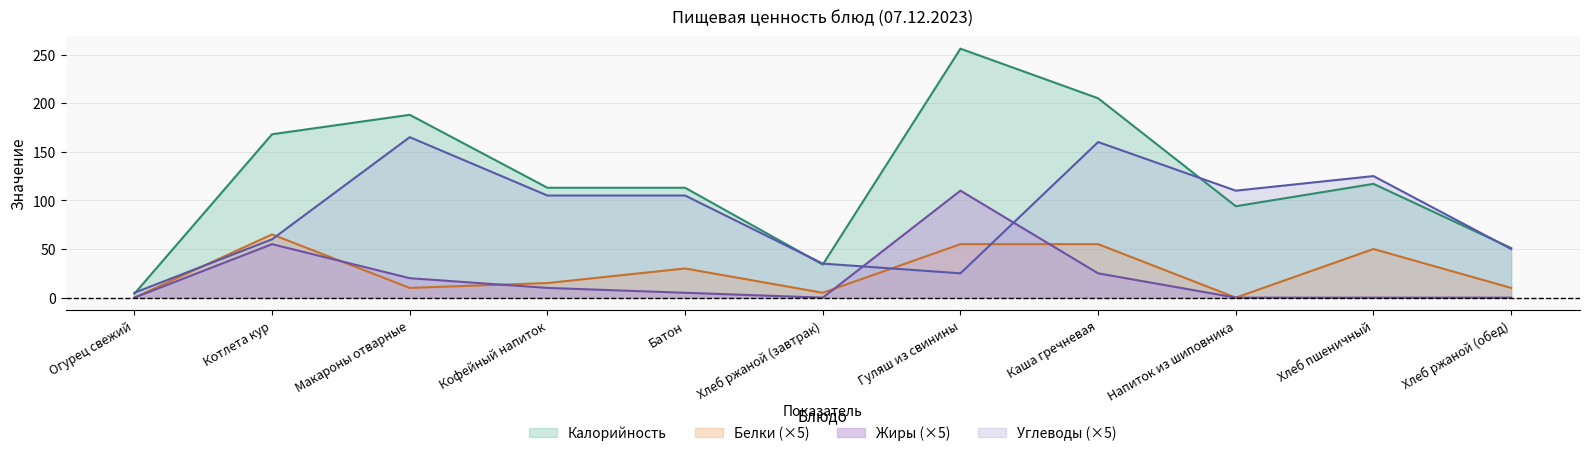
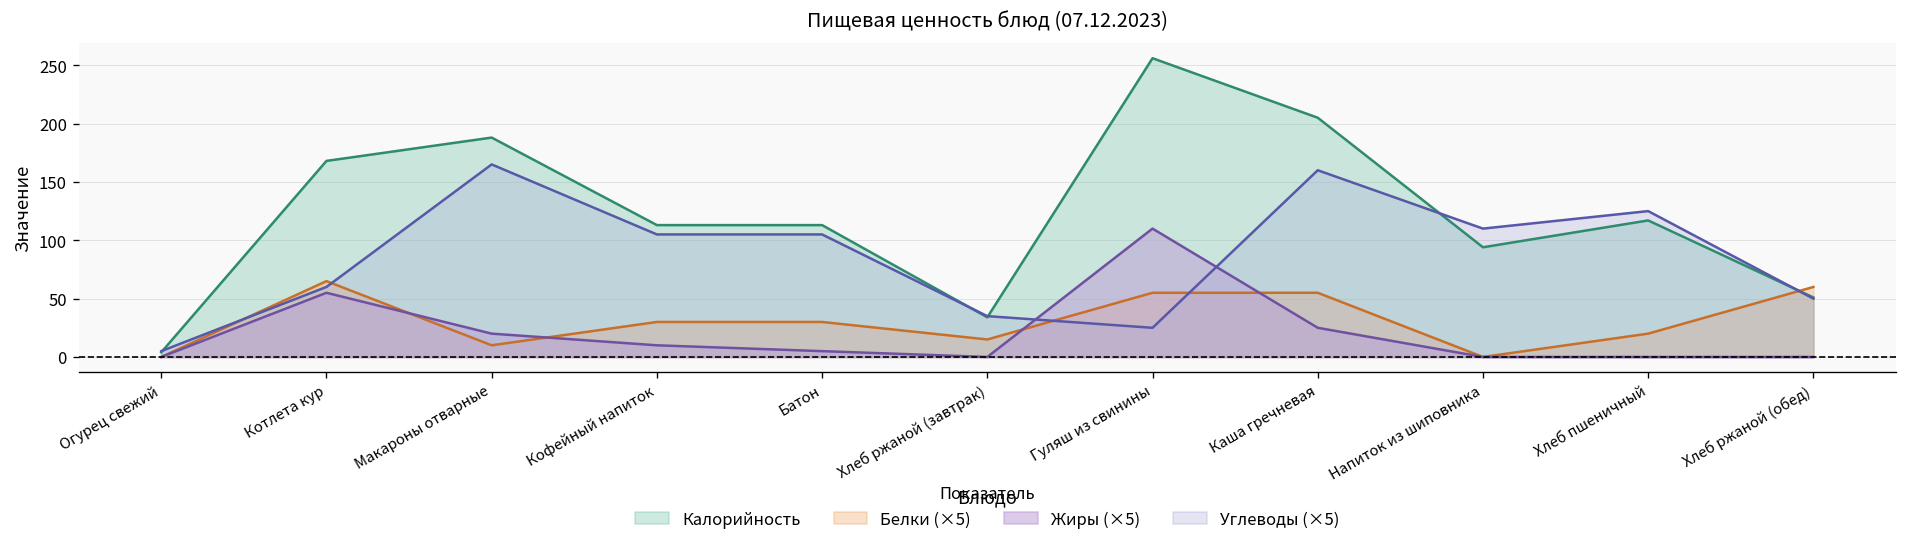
  {
    "Белки (×5)": {
      "Котлета кур": 70,
      "Макароны отварные": 10,
-     "Кофейный напиток": 20,
+     "Кофейный напиток": 30,
      "Батон": 30,
-     "Хлеб ржаной (завтрак)": 10,
+     "Хлеб ржаной (завтрак)": 20,
      "Гуляш из свинины": 60,
      "Каша гречневая": 60,
-     "Хлеб пшеничный": 50,
-     "Хлеб ржаной (обед)": 10
+     "Хлеб пшеничный": 20,
+     "Хлеб ржаной (обед)": 60
    }
  }
